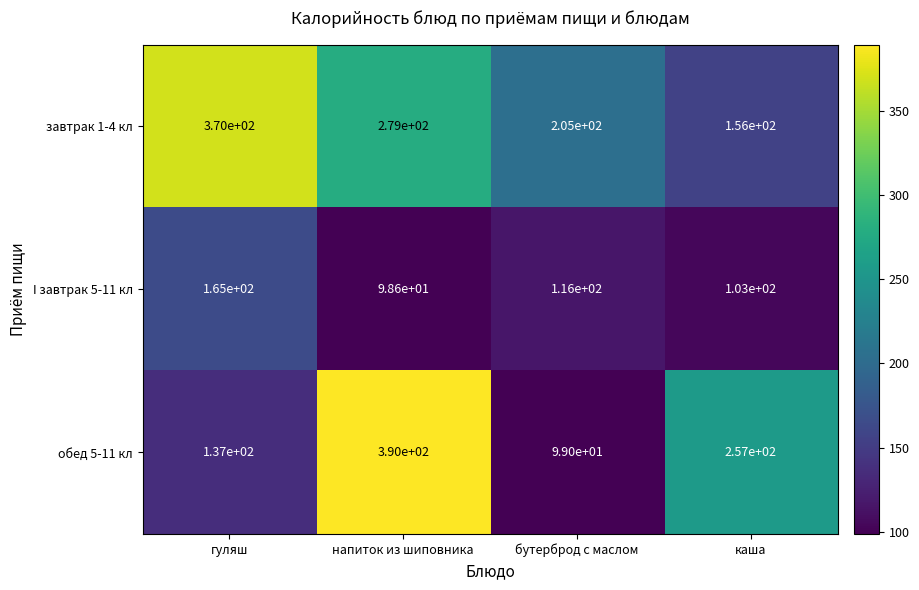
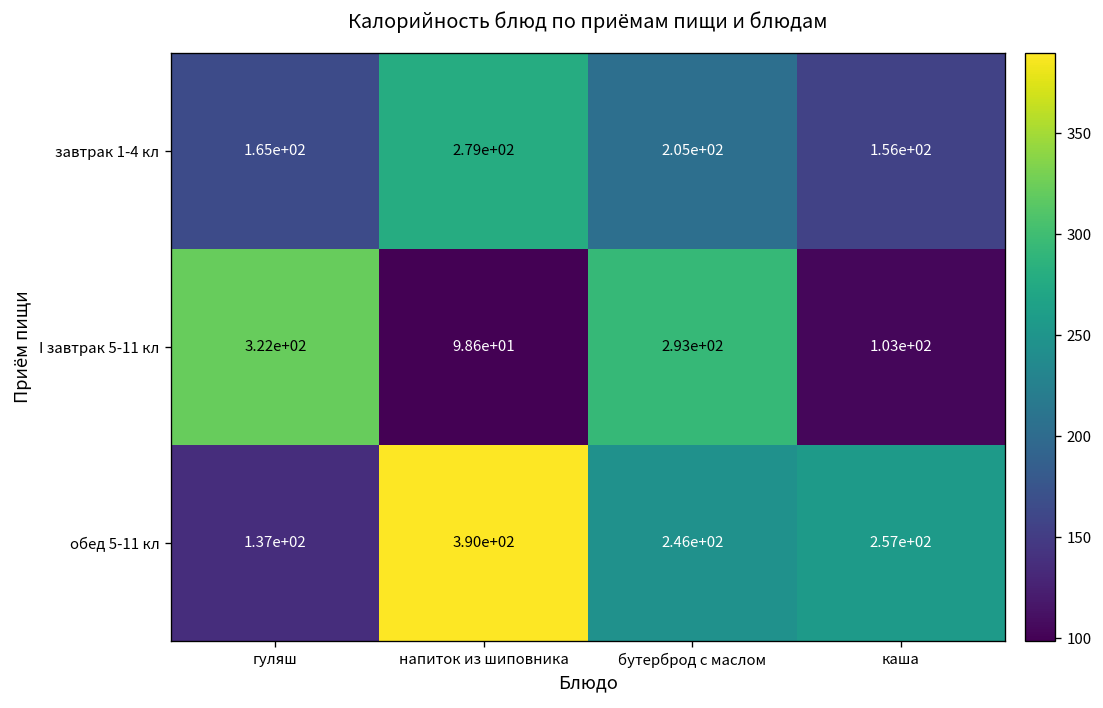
  {
    "завтрак 1-4 кл": {
-     "гуляш": "3.70e+02",
+     "гуляш": "1.65e+02",
      "напиток из шиповника": "2.79e+02",
      "бутерброд с маслом": "2.05e+02",
      "каша": "1.56e+02"
    },
    "I завтрак 5-11 кл": {
-     "гуляш": "1.65e+02",
+     "гуляш": "3.22e+02",
      "напиток из шиповника": "9.86e+01",
-     "бутерброд с маслом": "1.16e+02",
+     "бутерброд с маслом": "2.93e+02",
      "каша": "1.03e+02"
    },
    "обед 5-11 кл": {
      "гуляш": "1.37e+02",
      "напиток из шиповника": "3.90e+02",
-     "бутерброд с маслом": "9.90e+01",
+     "бутерброд с маслом": "2.46e+02",
      "каша": "2.57e+02"
    }
  }
